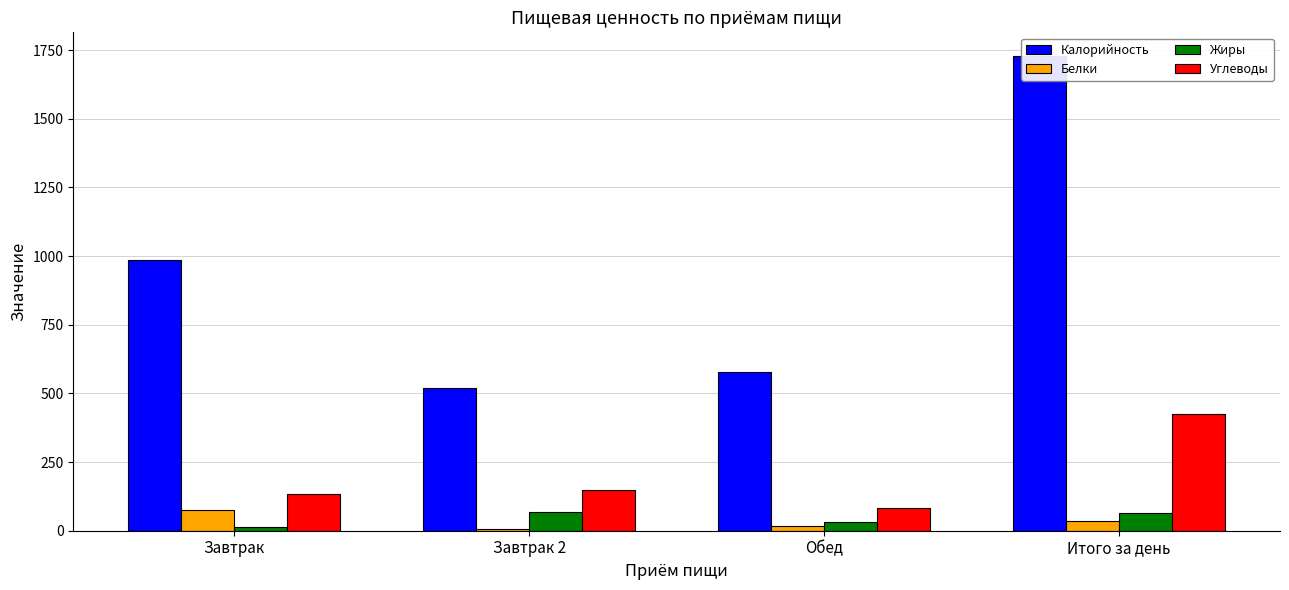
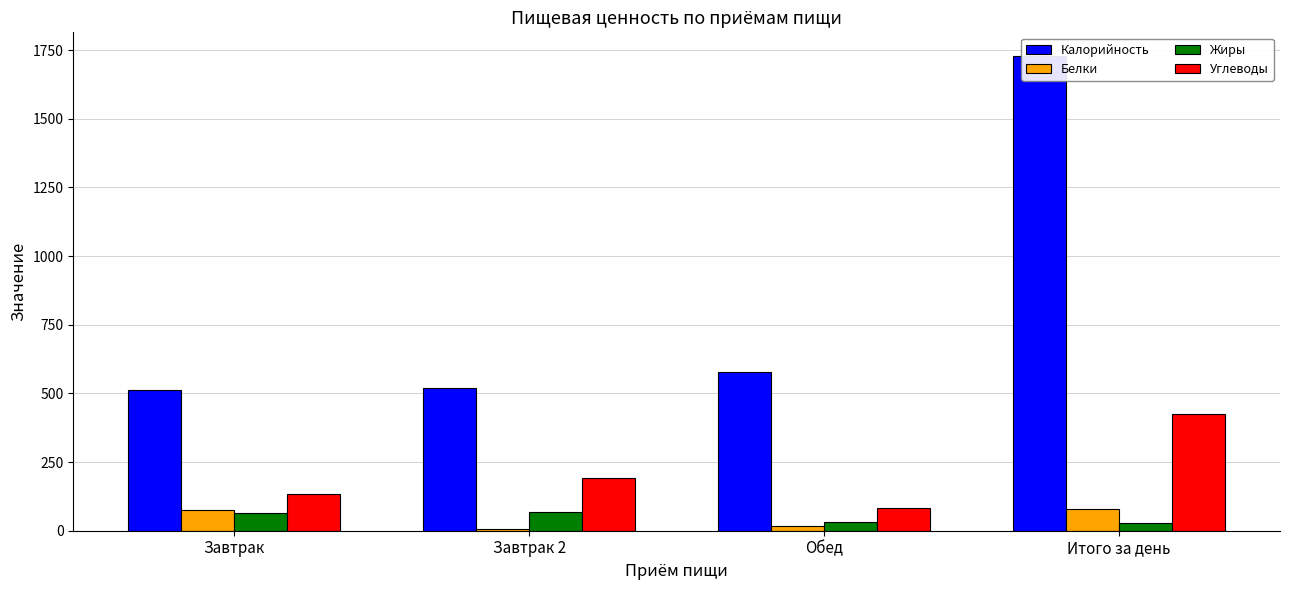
  {
    "Калорийность": {
-     "Завтрак": 990,
+     "Завтрак": 510,
      "Завтрак 2": 520,
      "Обед": 580
    },
    "Белки": {
      "Завтрак": 80,
      "Обед": 20,
-     "Итого за день": 40
+     "Итого за день": 80
    },
    "Жиры": {
-     "Завтрак": 10,
+     "Завтрак": 70,
      "Завтрак 2": 70,
      "Обед": 30,
-     "Итого за день": 70
+     "Итого за день": 30
    },
    "Углеводы": {
      "Завтрак": 130,
-     "Завтрак 2": 150,
+     "Завтрак 2": 190,
      "Обед": 80,
      "Итого за день": 420
    }
  }
